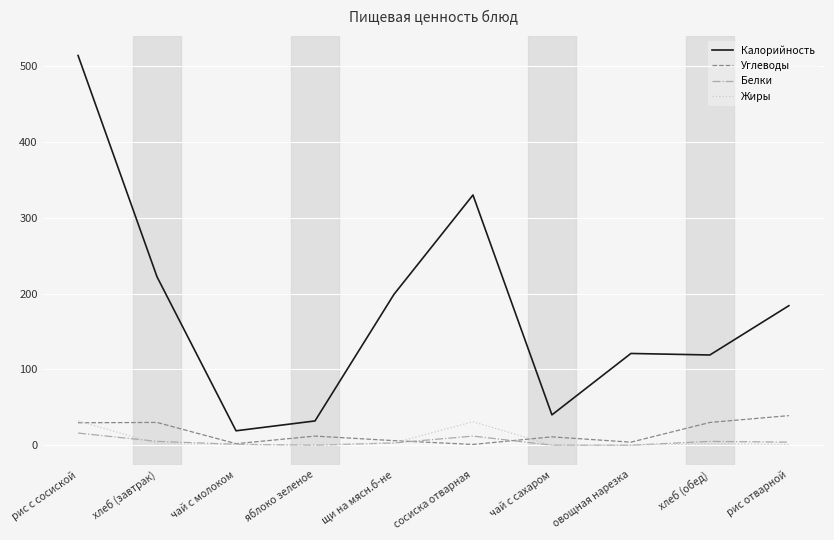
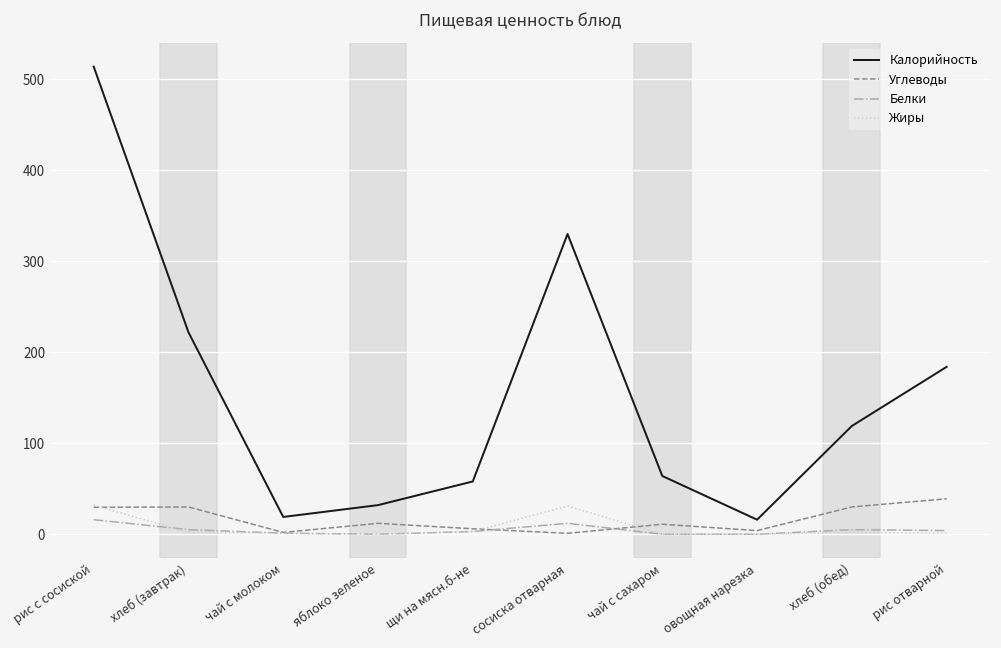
  {
    "Калорийность": {
      "рис с сосиской": 510,
      "хлеб (завтрак)": 220,
      "чай с молоком": 20,
      "яблоко зеленое": 30,
-     "щи на мясн.б-не": 200,
+     "щи на мясн.б-не": 60,
      "сосиска отварная": 330,
-     "чай с сахаром": 40,
-     "овощная нарезка": 120,
+     "чай с сахаром": 60,
+     "овощная нарезка": 20,
      "хлеб (обед)": 120,
      "рис отварной": 180
    }
  }
